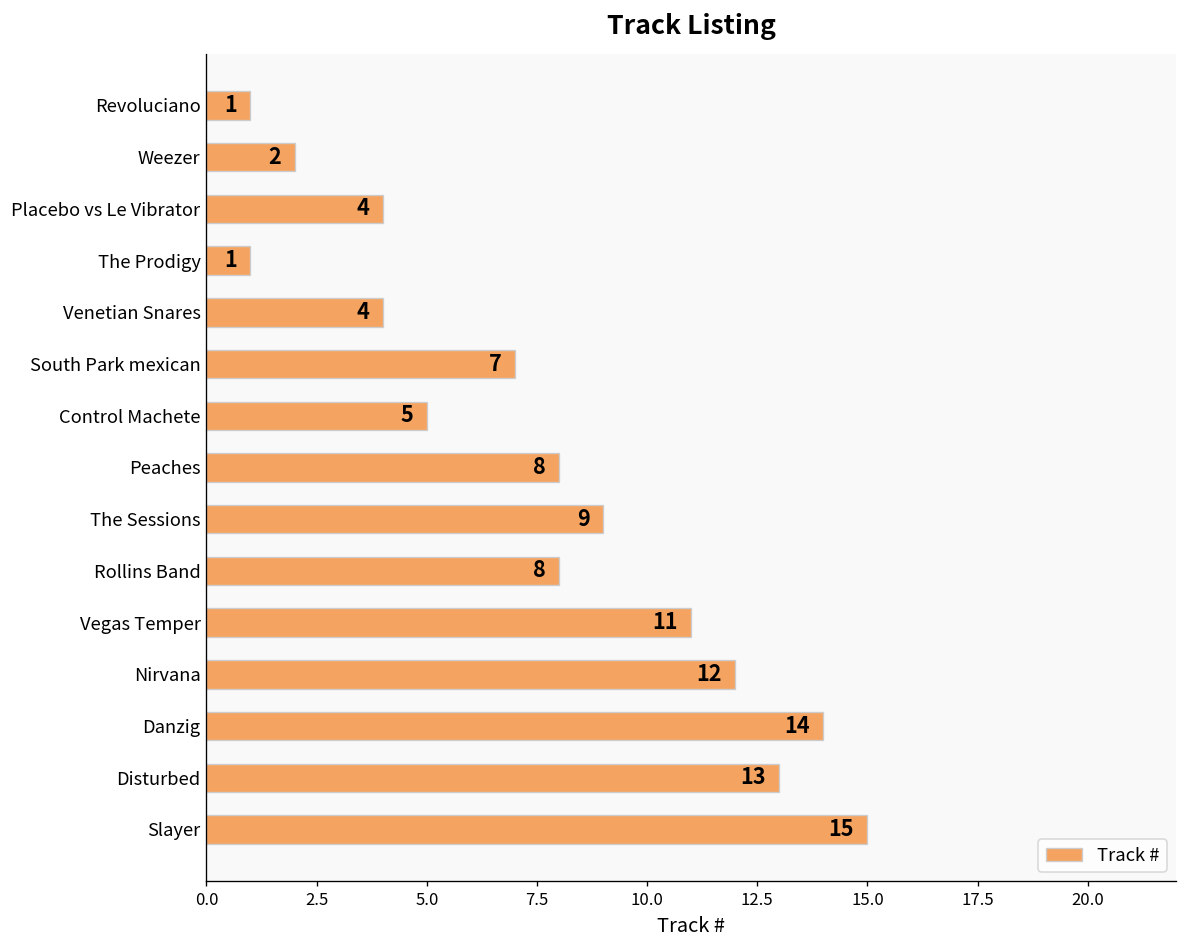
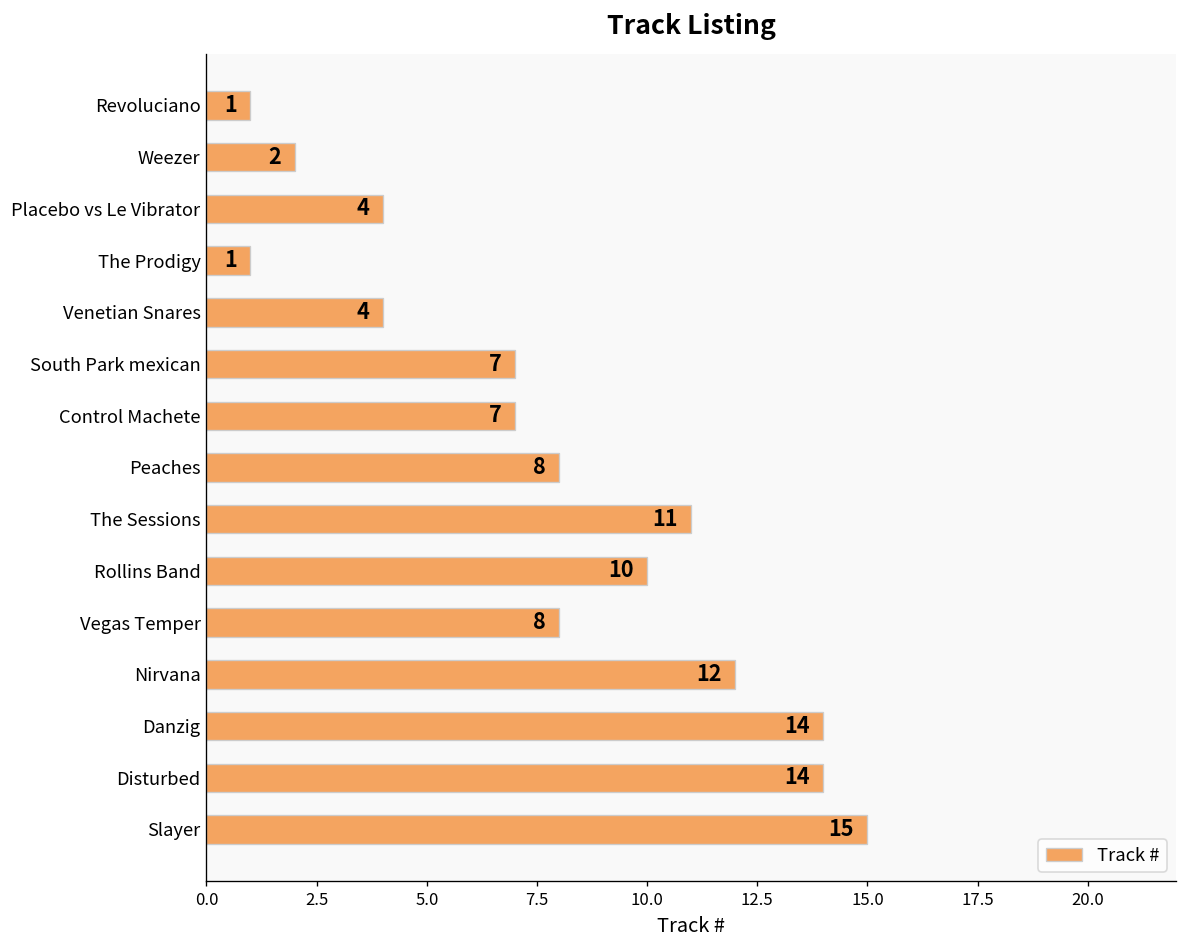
  {
    "Revoluciano": 1,
    "Weezer": 2,
    "Placebo vs Le Vibrator": 4,
    "The Prodigy": 1,
    "Venetian Snares": 4,
    "South Park mexican": 7,
-   "Control Machete": 5,
+   "Control Machete": 7,
    "Peaches": 8,
-   "The Sessions": 9,
-   "Rollins Band": 8,
-   "Vegas Temper": 11,
+   "The Sessions": 11,
+   "Rollins Band": 10,
+   "Vegas Temper": 8,
    "Nirvana": 12,
    "Danzig": 14,
-   "Disturbed": 13,
+   "Disturbed": 14,
    "Slayer": 15
  }
